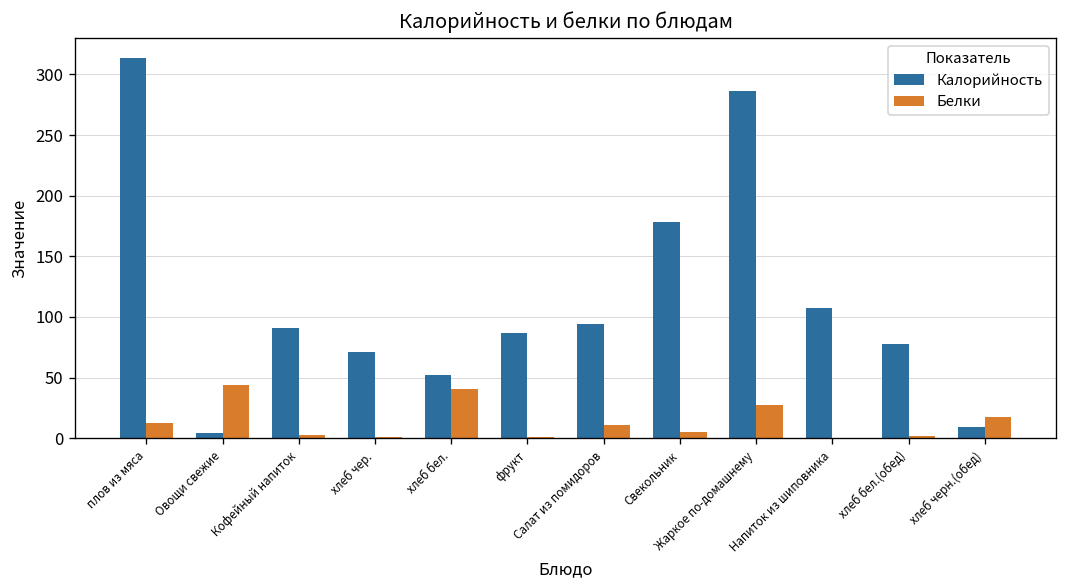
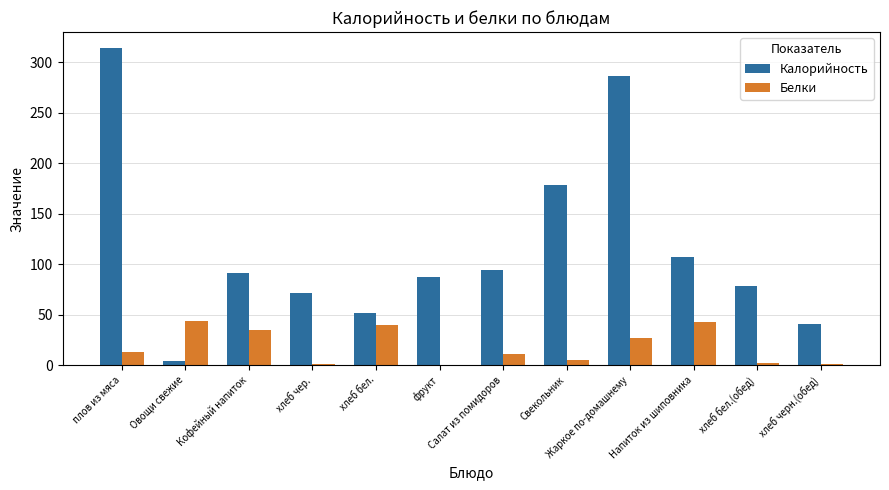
  {
    "Калорийность": {
      "плов из мяса": 314,
      "Овощи свежие": 4,
      "Кофейный напиток": 91,
      "хлеб чер.": 71,
      "хлеб бел.": 52,
      "фрукт": 87,
      "Салат из помидоров": 94,
      "Свекольник": 178,
      "Жаркое по-домашнему": 286,
      "Напиток из шиповника": 107,
      "хлеб бел.(обед)": 78,
-     "хлеб черн.(обед)": 9
+     "хлеб черн.(обед)": 41
    },
    "Белки": {
      "плов из мяса": 13,
      "Овощи свежие": 44,
-     "Кофейный напиток": 2,
+     "Кофейный напиток": 35,
      "хлеб бел.": 40,
      "Салат из помидоров": 11,
      "Свекольник": 5,
      "Жаркое по-домашнему": 27,
-     "Напиток из шиповника": 0,
-     "хлеб черн.(обед)": 18
+     "Напиток из шиповника": 43,
+     "хлеб черн.(обед)": 1
    }
  }
